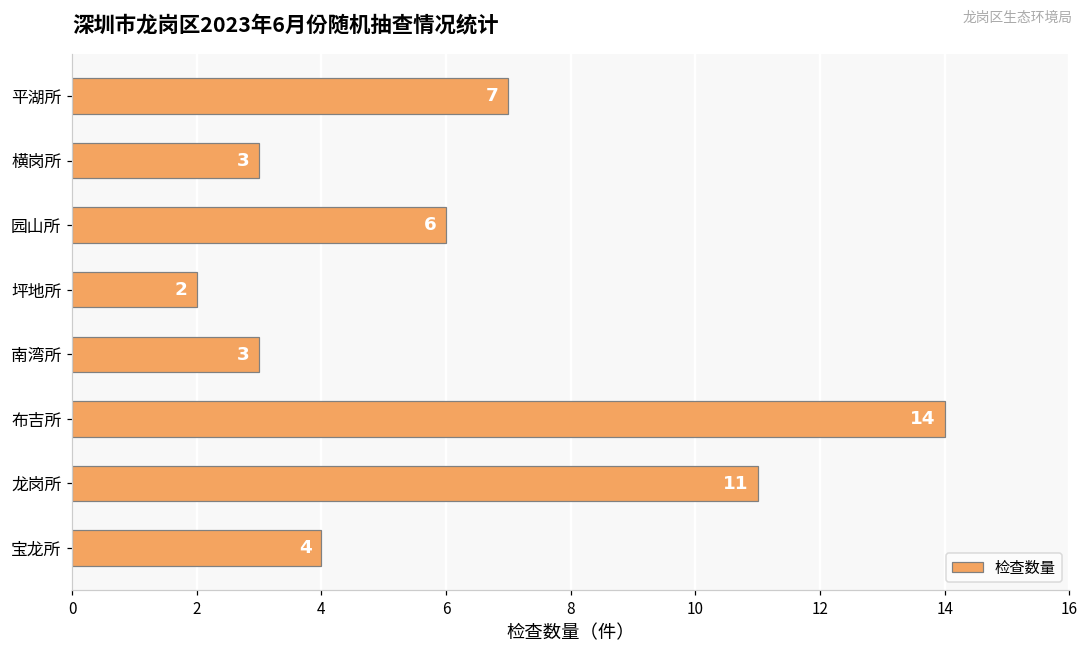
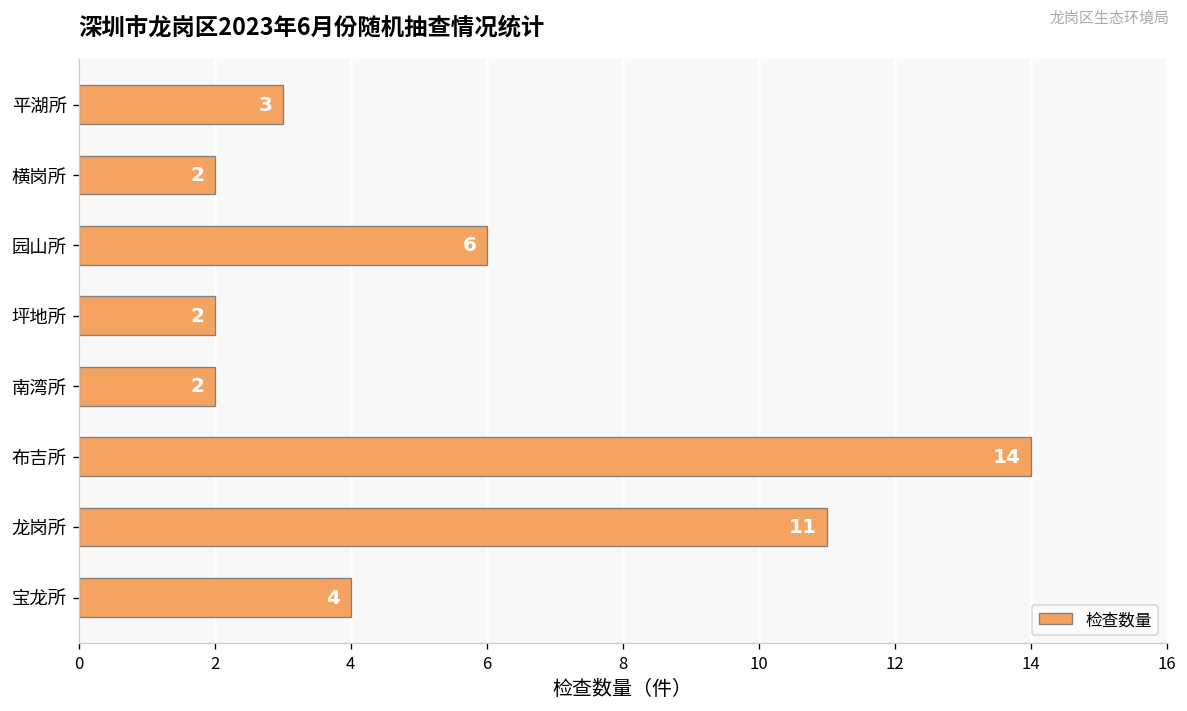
  {
-   "平湖所": 7,
-   "横岗所": 3,
+   "平湖所": 3,
+   "横岗所": 2,
    "园山所": 6,
    "坪地所": 2,
-   "南湾所": 3,
+   "南湾所": 2,
    "布吉所": 14,
    "龙岗所": 11,
    "宝龙所": 4
  }
